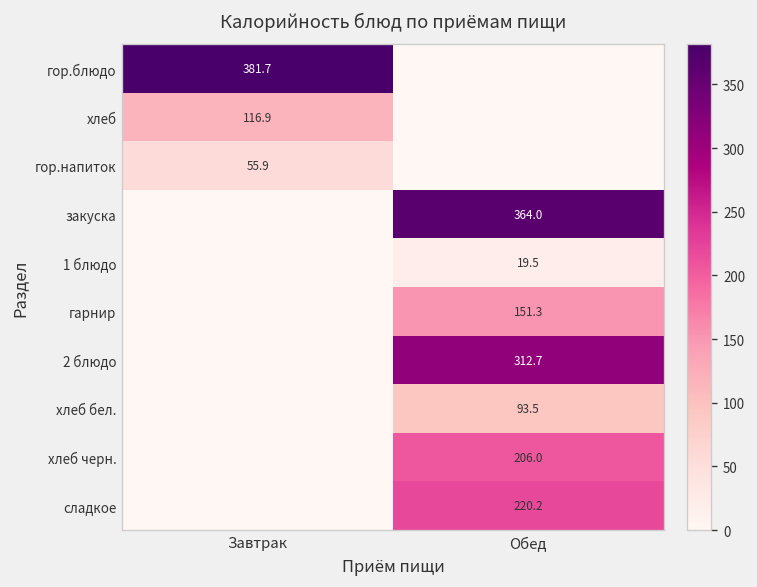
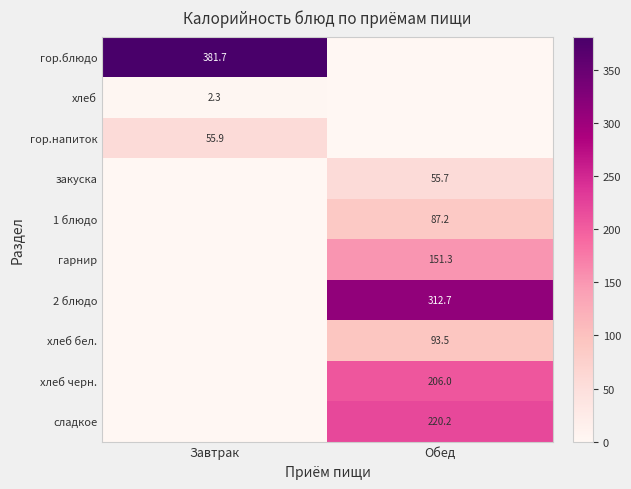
  {
    "гор.блюдо": {
      "Завтрак": 381.7
    },
    "хлеб": {
-     "Завтрак": 116.9
+     "Завтрак": 2.3
    },
    "гор.напиток": {
      "Завтрак": 55.9
    },
    "закуска": {
-     "Обед": 364.0
+     "Обед": 55.7
    },
    "1 блюдо": {
-     "Обед": 19.5
+     "Обед": 87.2
    },
    "гарнир": {
      "Обед": 151.3
    },
    "2 блюдо": {
      "Обед": 312.7
    },
    "хлеб бел.": {
      "Обед": 93.5
    },
    "хлеб черн.": {
      "Обед": 206.0
    },
    "сладкое": {
      "Обед": 220.2
    }
  }
